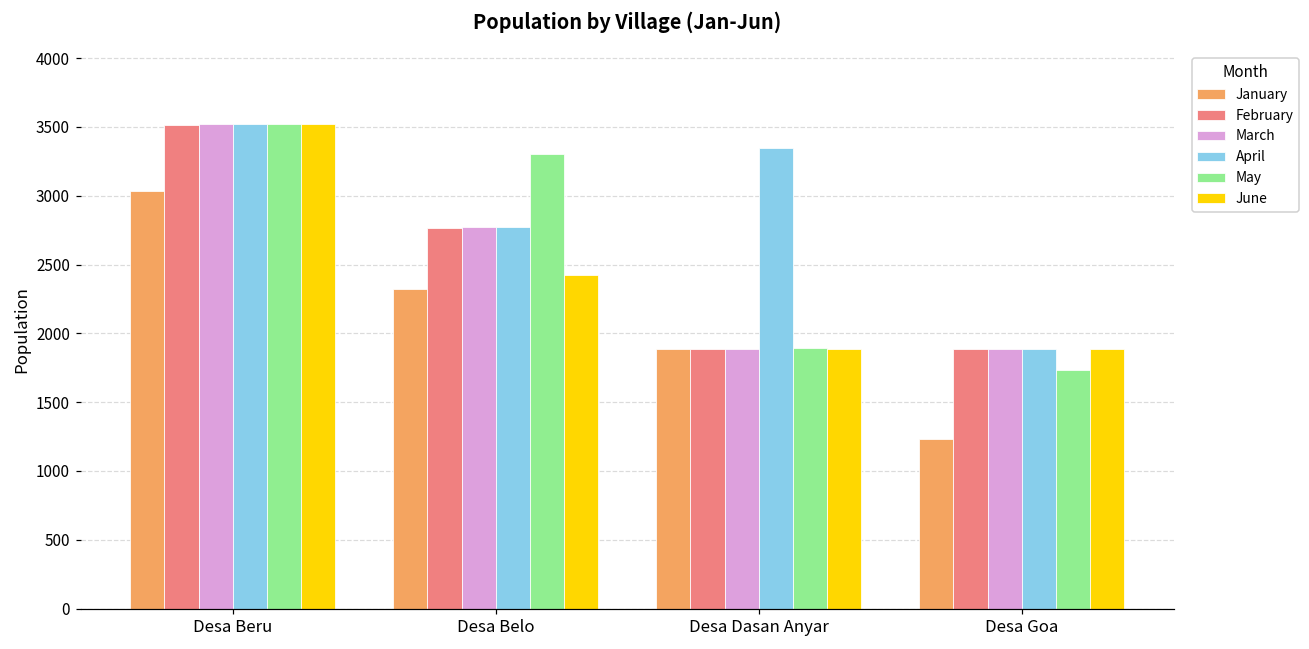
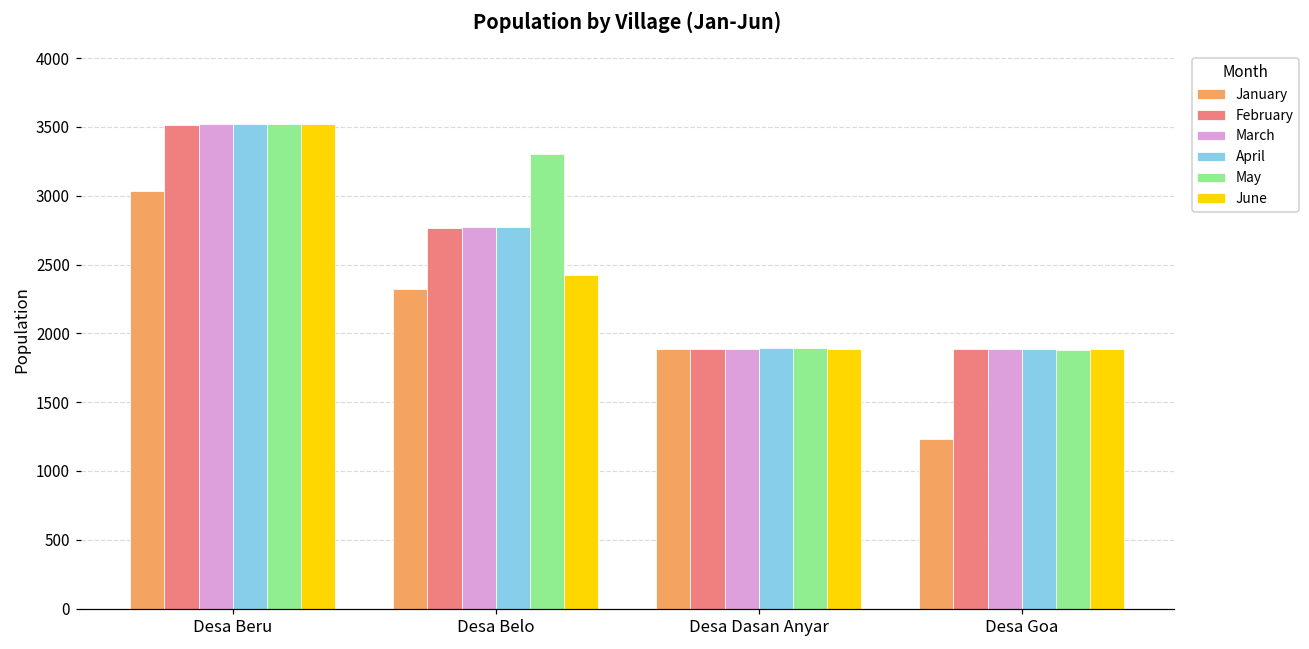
  {
    "March": {
      "Desa Beru": 3520,
      "Desa Belo": 2770,
      "Desa Dasan Anyar": 1890,
      "Desa Goa": 1880
    },
    "April": {
      "Desa Beru": 3520,
      "Desa Belo": 2780,
-     "Desa Dasan Anyar": 3350,
+     "Desa Dasan Anyar": 1900,
      "Desa Goa": 1880
    },
    "May": {
      "Desa Beru": 3520,
      "Desa Belo": 3310,
      "Desa Dasan Anyar": 1900,
-     "Desa Goa": 1740
+     "Desa Goa": 1880
    },
    "June": {
      "Desa Beru": 3520,
      "Desa Belo": 2430,
      "Desa Dasan Anyar": 1890,
      "Desa Goa": 1890
    }
  }
